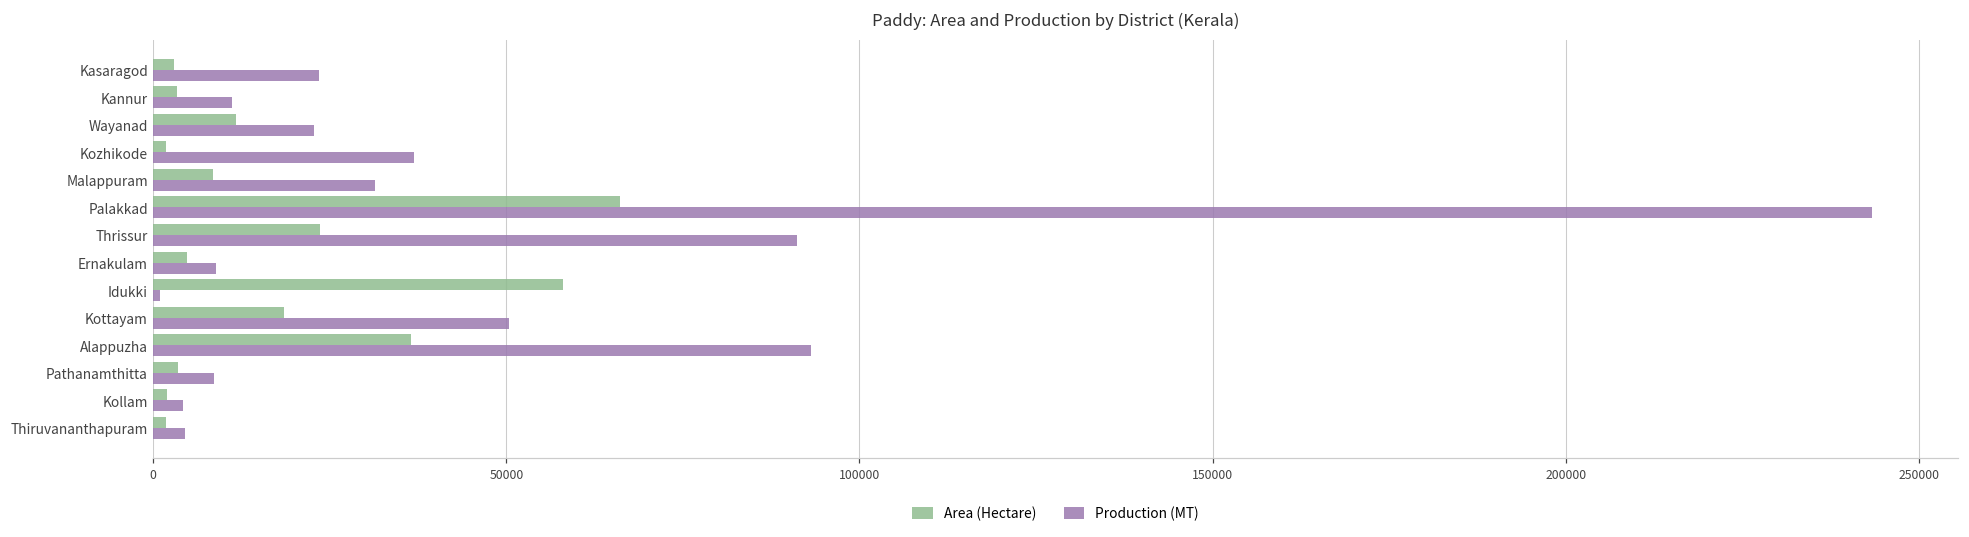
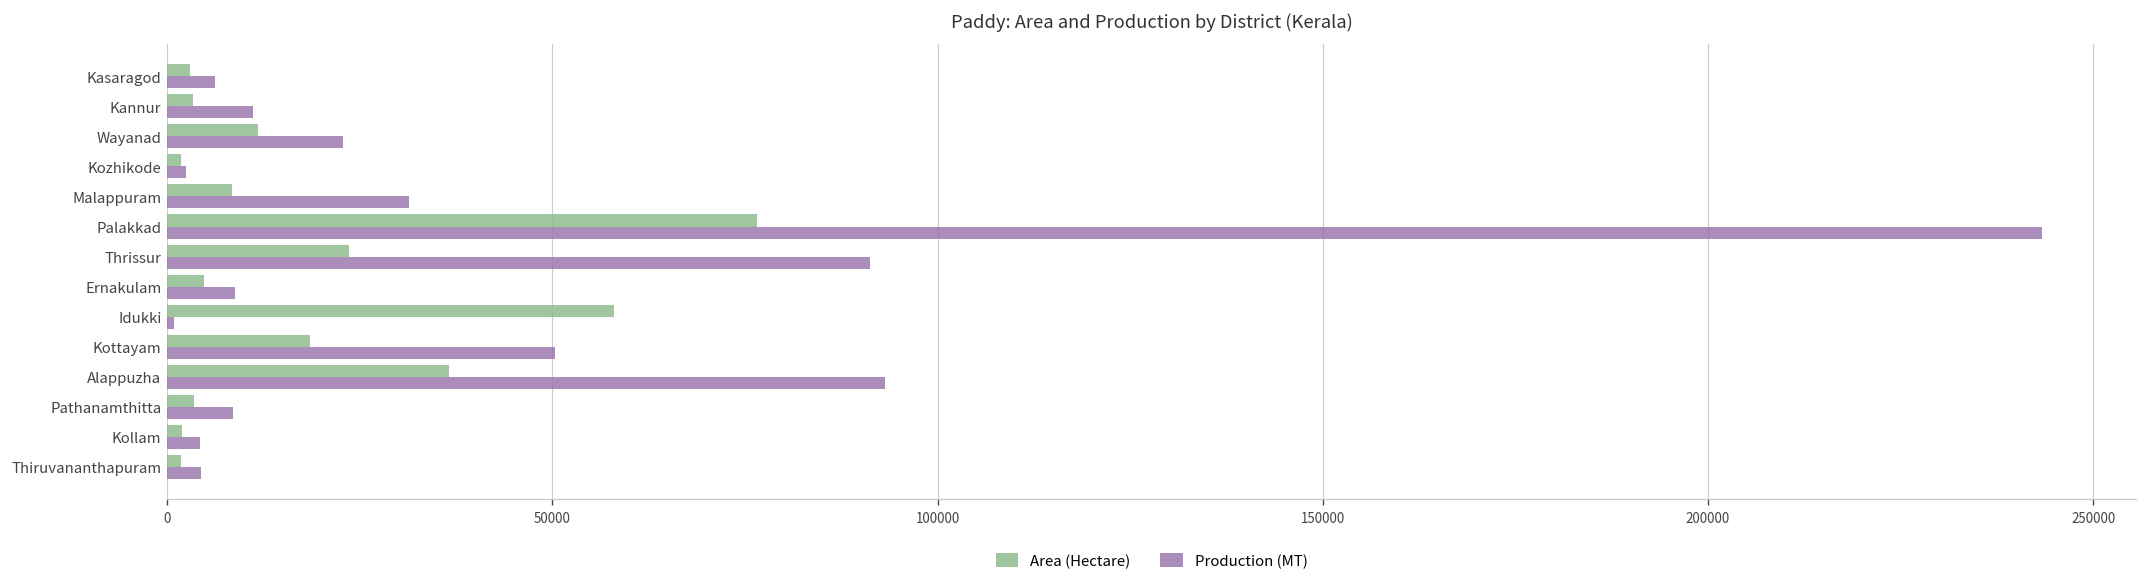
  {
    "Area (Hectare)": {
      "Kasaragod": 3000,
      "Kannur": 3000,
      "Wayanad": 12000,
      "Kozhikode": 2000,
      "Malappuram": 8000,
-     "Palakkad": 66000,
+     "Palakkad": 77000,
      "Thrissur": 24000,
      "Ernakulam": 5000,
      "Idukki": 58000,
      "Kottayam": 19000,
      "Alappuzha": 37000,
      "Pathanamthitta": 4000,
      "Kollam": 2000,
      "Thiruvananthapuram": 2000
    },
    "Production (MT)": {
-     "Kasaragod": 24000,
+     "Kasaragod": 6000,
      "Kannur": 11000,
      "Wayanad": 23000,
-     "Kozhikode": 37000,
+     "Kozhikode": 2000,
      "Malappuram": 31000,
      "Palakkad": 243000,
      "Thrissur": 91000,
      "Ernakulam": 9000,
      "Idukki": 1000,
      "Kottayam": 50000,
      "Alappuzha": 93000,
      "Pathanamthitta": 9000,
      "Kollam": 4000,
      "Thiruvananthapuram": 4000
    }
  }
